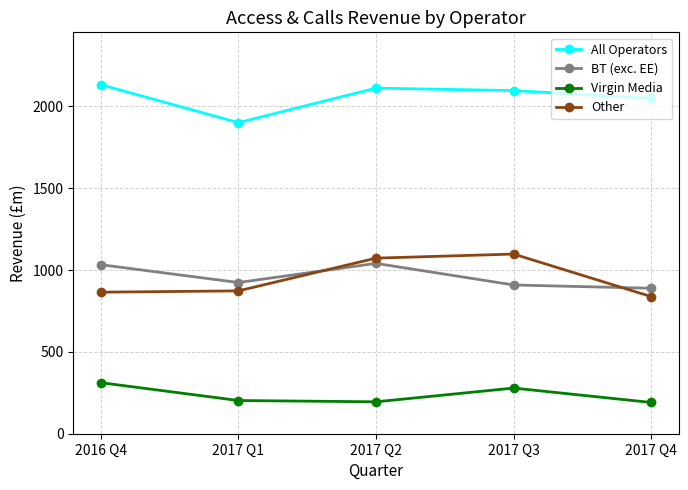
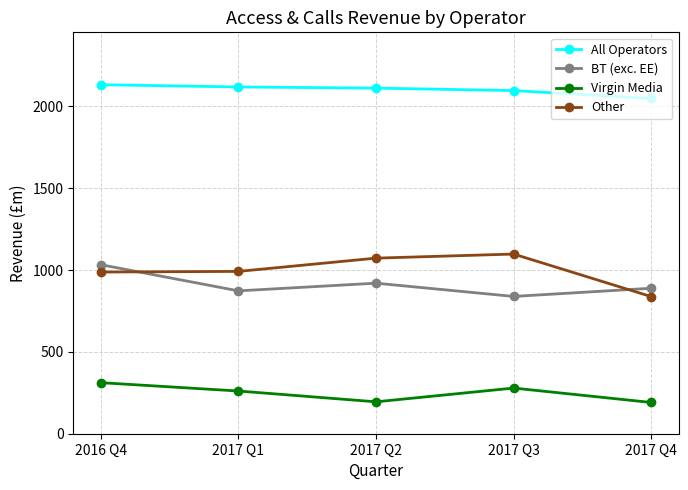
  {
    "All Operators": {
      "2016 Q4": 2130,
-     "2017 Q1": 1900,
+     "2017 Q1": 2120,
      "2017 Q2": 2110,
      "2017 Q3": 2100
    },
    "BT (exc. EE)": {
      "2016 Q4": 1030,
-     "2017 Q1": 920,
-     "2017 Q2": 1040,
-     "2017 Q3": 910,
+     "2017 Q1": 870,
+     "2017 Q2": 920,
+     "2017 Q3": 840,
      "2017 Q4": 890
    },
    "Virgin Media": {
      "2016 Q4": 310,
-     "2017 Q1": 200,
+     "2017 Q1": 260,
      "2017 Q2": 200,
      "2017 Q3": 280,
      "2017 Q4": 190
    },
    "Other": {
-     "2016 Q4": 870,
-     "2017 Q1": 870,
+     "2016 Q4": 990,
+     "2017 Q1": 990,
      "2017 Q2": 1070,
      "2017 Q3": 1100,
      "2017 Q4": 840
    }
  }
